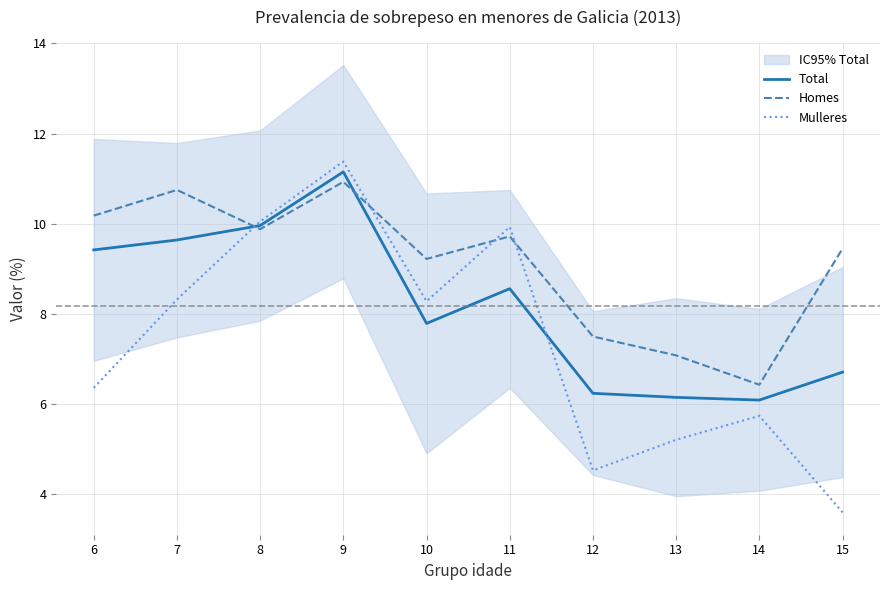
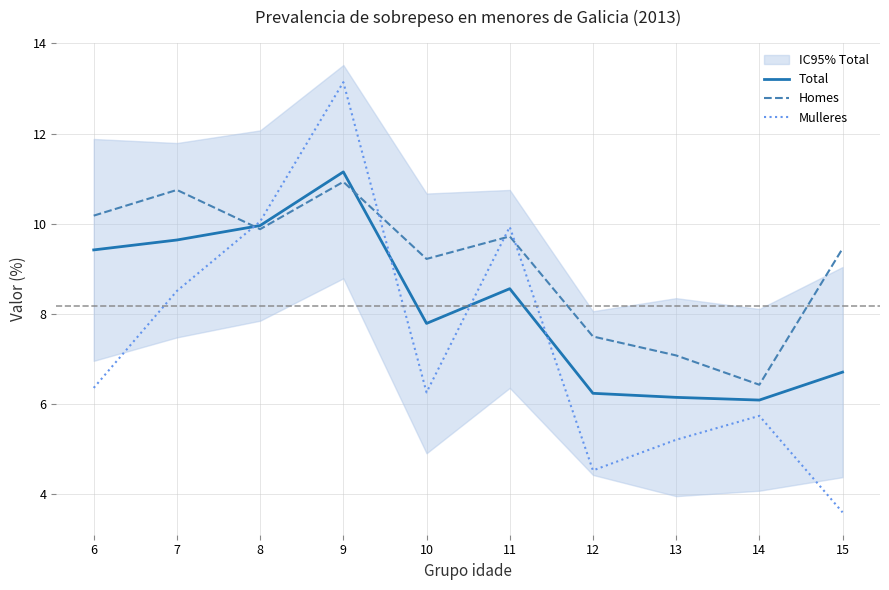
  {
    "Mulleres": {
      "6": 6.4,
-     "7": 8.3,
+     "7": 8.5,
      "8": 10.1,
-     "9": 11.4,
-     "10": 8.3,
+     "9": 13.1,
+     "10": 6.3,
      "11": 9.9,
      "12": 4.5,
      "13": 5.2,
      "14": 5.7,
      "15": 3.6
    }
  }
